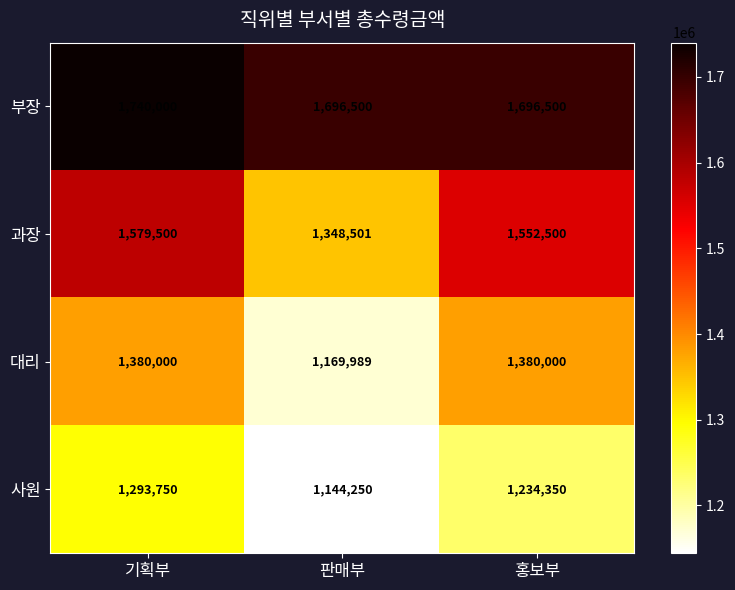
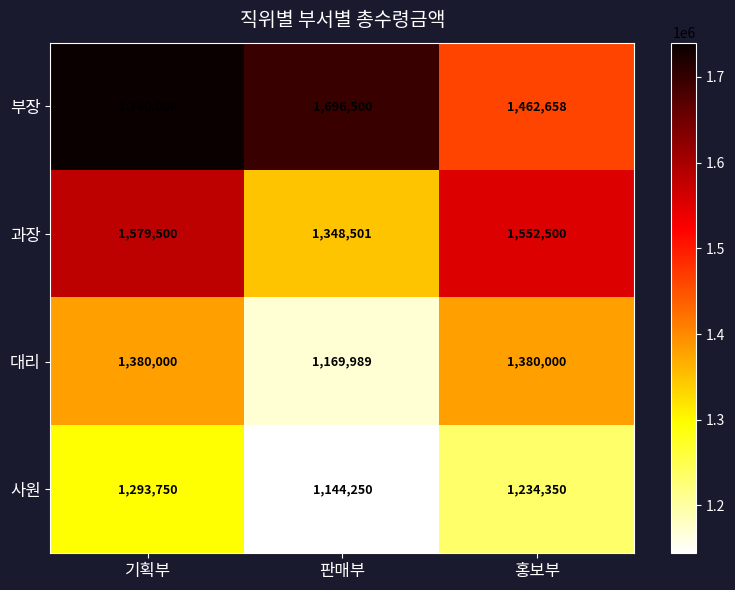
  {
    "부장": {
      "판매부": "1,696,500",
-     "홍보부": "1,696,500"
+     "홍보부": "1,462,658"
    },
    "과장": {
      "기획부": "1,579,500",
      "판매부": "1,348,501",
      "홍보부": "1,552,500"
    },
    "대리": {
      "기획부": "1,380,000",
      "판매부": "1,169,989",
      "홍보부": "1,380,000"
    },
    "사원": {
      "기획부": "1,293,750",
      "판매부": "1,144,250",
      "홍보부": "1,234,350"
    }
  }
